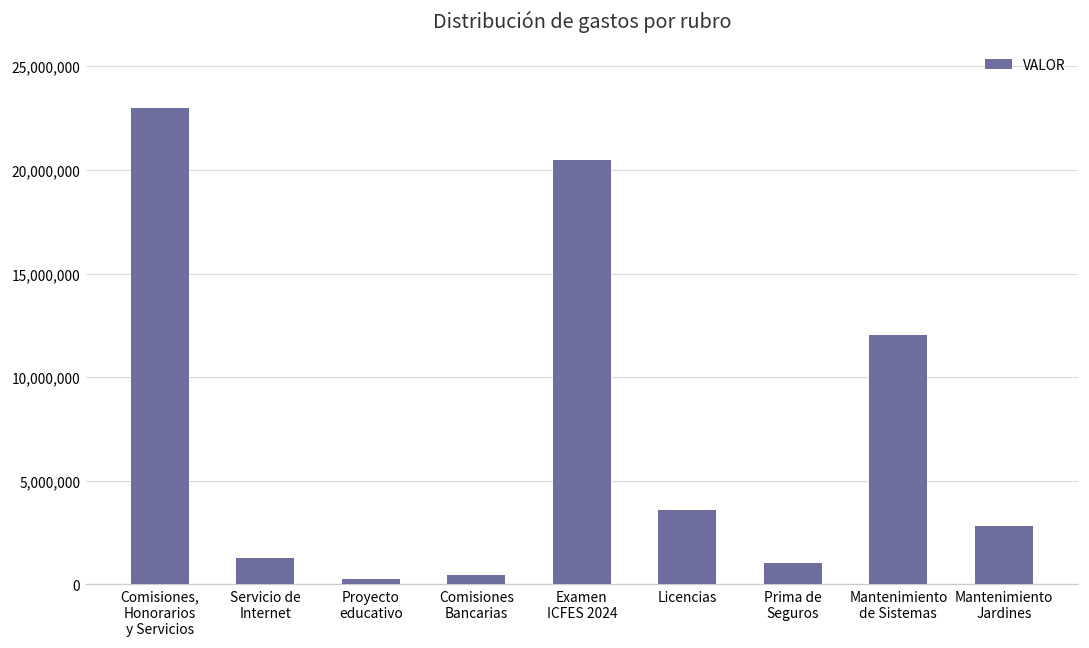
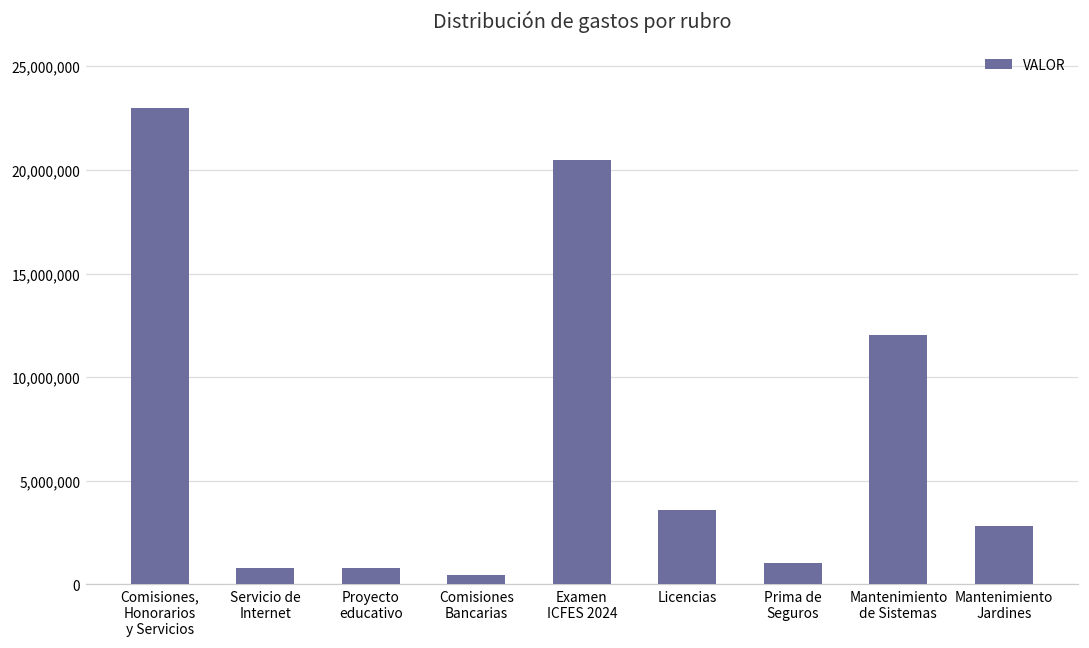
  {
    "Comisiones, Honorarios y Servicios": "23,000,000",
-   "Servicio de Internet": "1,300,000",
-   "Proyecto educativo": "300,000",
+   "Servicio de Internet": "800,000",
+   "Proyecto educativo": "800,000",
    "Comisiones Bancarias": "500,000",
    "Examen ICFES 2024": "20,500,000",
    "Licencias": "3,600,000",
    "Prima de Seguros": "1,000,000",
    "Mantenimiento de Sistemas": "12,000,000",
    "Mantenimiento Jardines": "2,800,000"
  }
